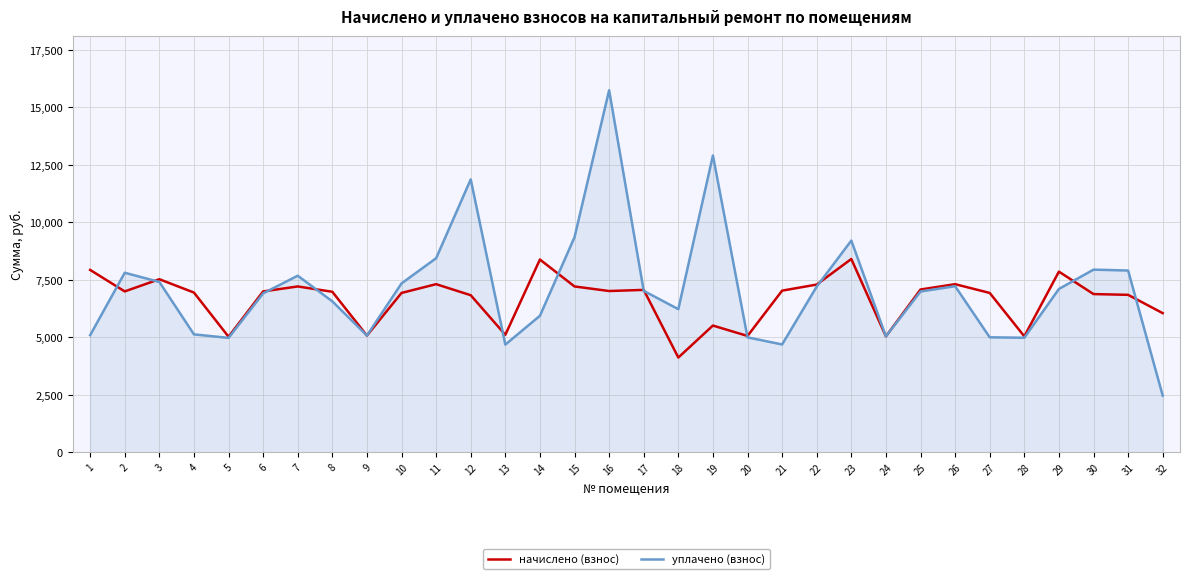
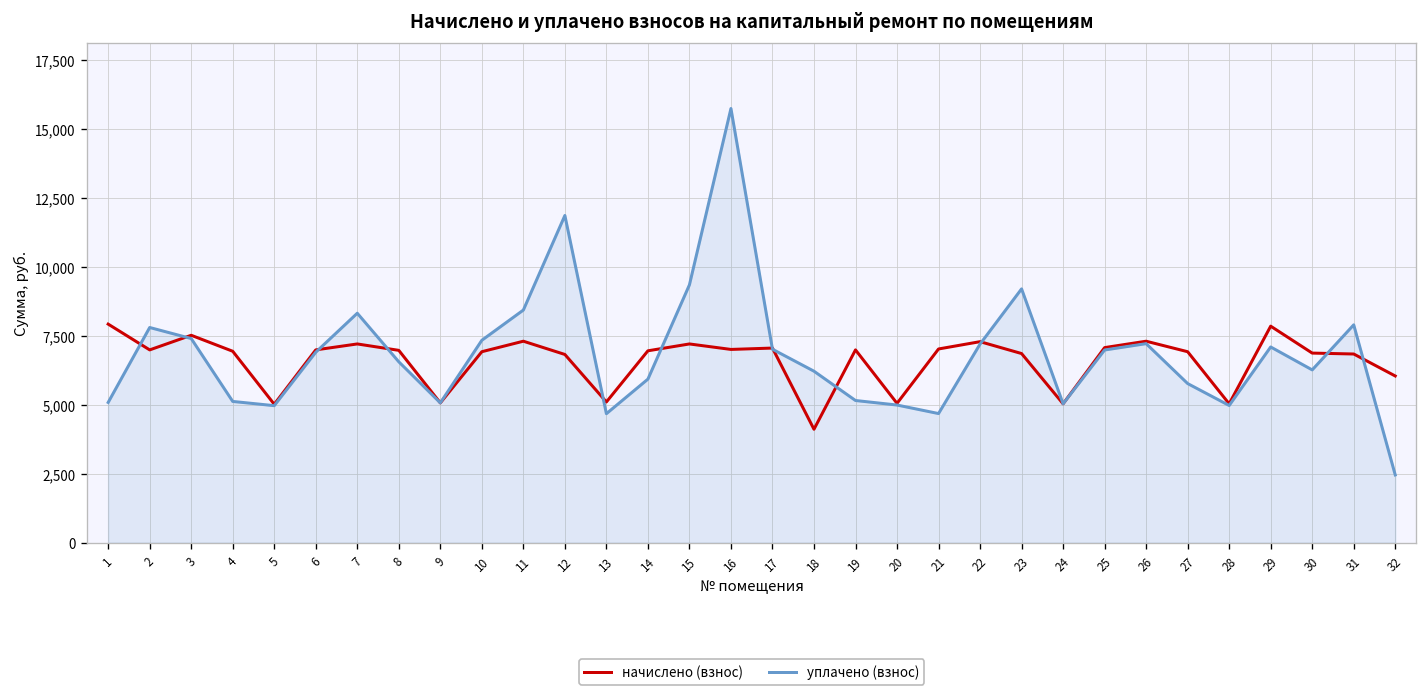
  {
    "начислено (взнос)": {
      "1": "7,900",
      "2": "7,000",
      "3": "7,500",
      "4": "6,900",
      "7": "7,200",
      "8": "7,000",
      "10": "6,900",
      "11": "7,300",
      "12": "6,800",
      "13": "5,100",
-     "14": "8,400",
+     "14": "7,000",
      "15": "7,200",
      "16": "7,000",
      "18": "4,100",
-     "19": "5,500",
+     "19": "7,000",
      "21": "7,000",
-     "23": "8,400",
+     "23": "6,900",
      "27": "6,900",
      "29": "7,800",
      "30": "6,900",
      "31": "6,800",
      "32": "6,000"
    },
    "уплачено (взнос)": {
      "1": "5,100",
      "2": "7,800",
      "3": "7,400",
      "4": "5,100",
-     "7": "7,700",
+     "7": "8,300",
      "8": "6,600",
      "10": "7,300",
      "11": "8,400",
      "12": "11,900",
      "13": "4,700",
      "14": "5,900",
      "15": "9,300",
      "16": "15,700",
      "18": "6,200",
-     "19": "12,900",
+     "19": "5,200",
      "21": "4,700",
      "23": "9,200",
-     "27": "5,000",
+     "27": "5,800",
      "29": "7,100",
-     "30": "7,900",
+     "30": "6,300",
      "31": "7,900",
      "32": "2,500"
    }
  }
